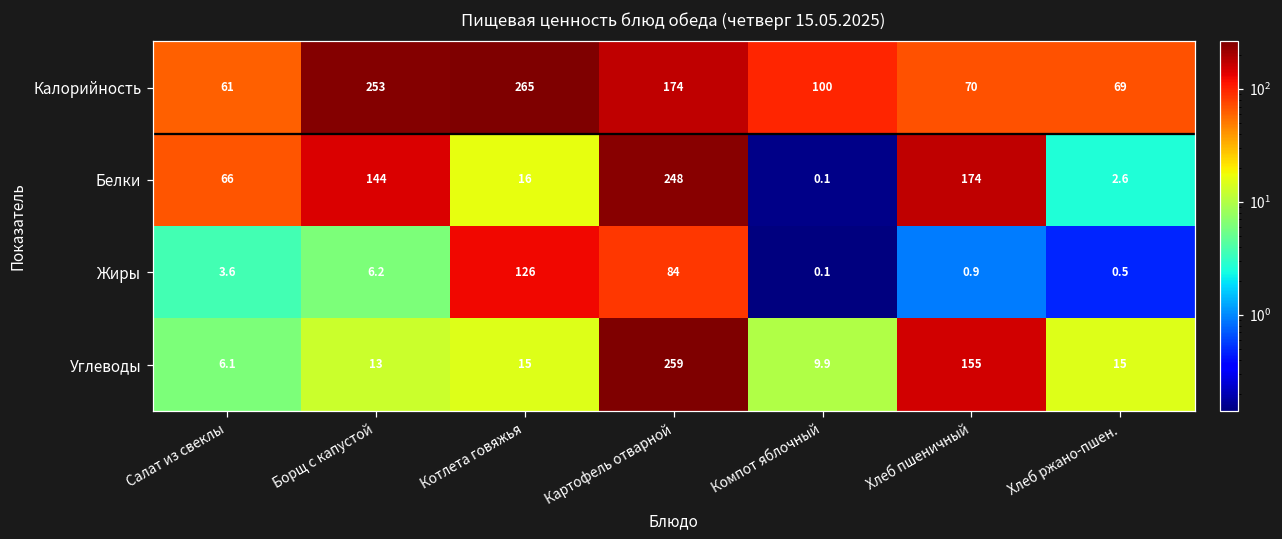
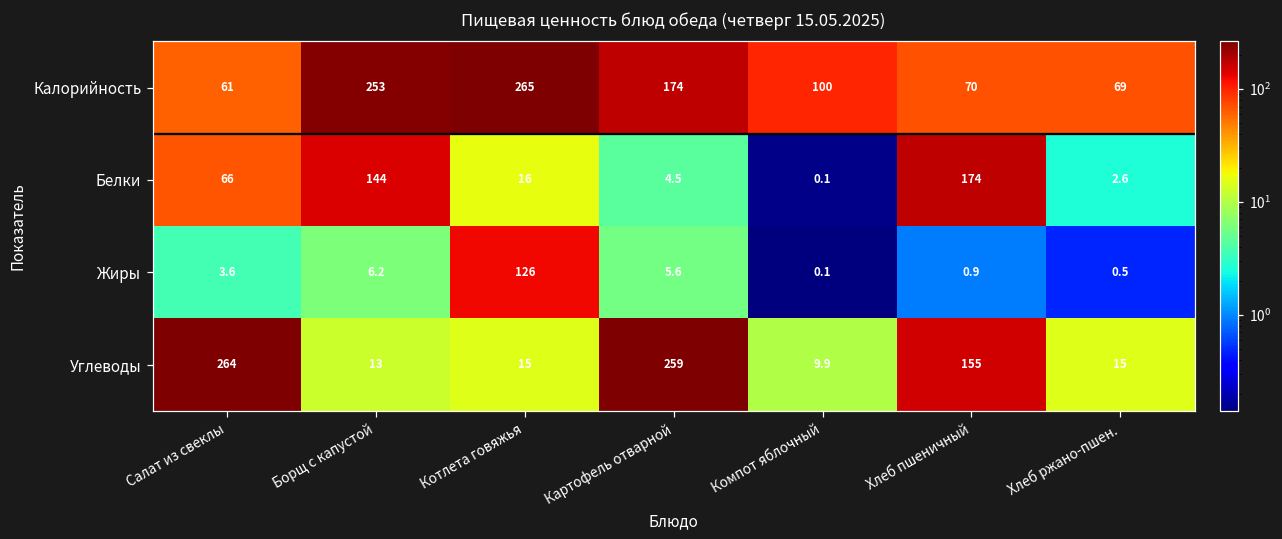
  {
    "Калорийность": {
      "Салат из свеклы": 61,
      "Борщ с капустой": 253,
      "Котлета говяжья": 265,
      "Картофель отварной": 174,
      "Компот яблочный": 100,
      "Хлеб пшеничный": 70,
      "Хлеб ржано-пшен.": 69
    },
    "Белки": {
      "Салат из свеклы": 66,
      "Борщ с капустой": 144,
      "Котлета говяжья": 16,
-     "Картофель отварной": 248,
+     "Картофель отварной": 4.5,
      "Компот яблочный": 0.1,
      "Хлеб пшеничный": 174,
      "Хлеб ржано-пшен.": 2.6
    },
    "Жиры": {
      "Салат из свеклы": 3.6,
      "Борщ с капустой": 6.2,
      "Котлета говяжья": 126,
-     "Картофель отварной": 84,
+     "Картофель отварной": 5.6,
      "Компот яблочный": 0.1,
      "Хлеб пшеничный": 0.9,
      "Хлеб ржано-пшен.": 0.5
    },
    "Углеводы": {
-     "Салат из свеклы": 6.1,
+     "Салат из свеклы": 264,
      "Борщ с капустой": 13,
      "Котлета говяжья": 15,
      "Картофель отварной": 259,
      "Компот яблочный": 9.9,
      "Хлеб пшеничный": 155,
      "Хлеб ржано-пшен.": 15
    }
  }
